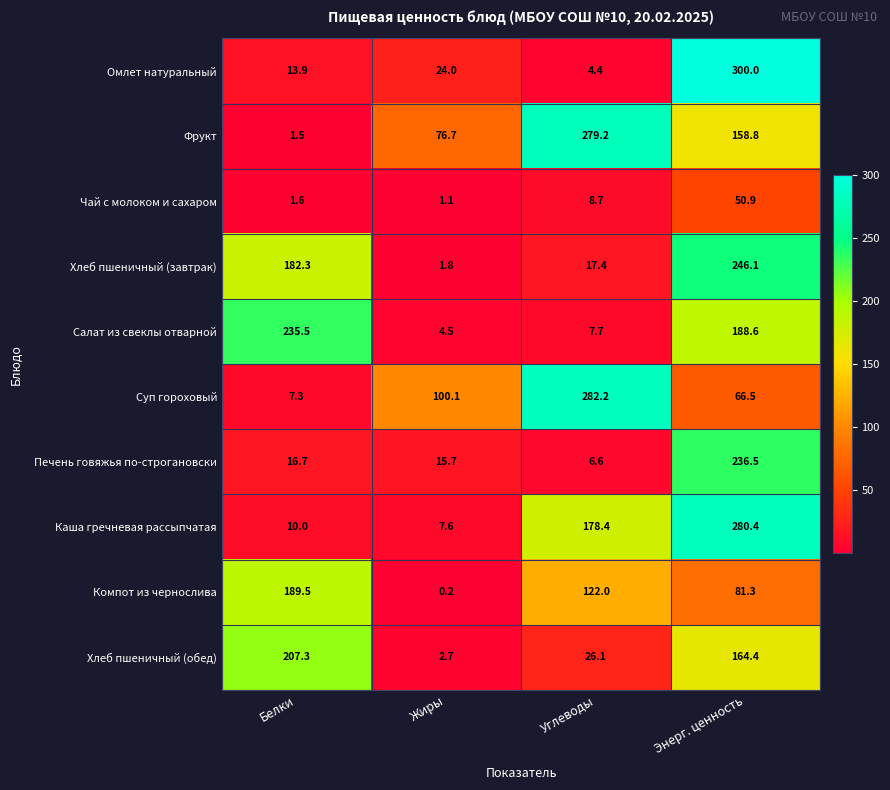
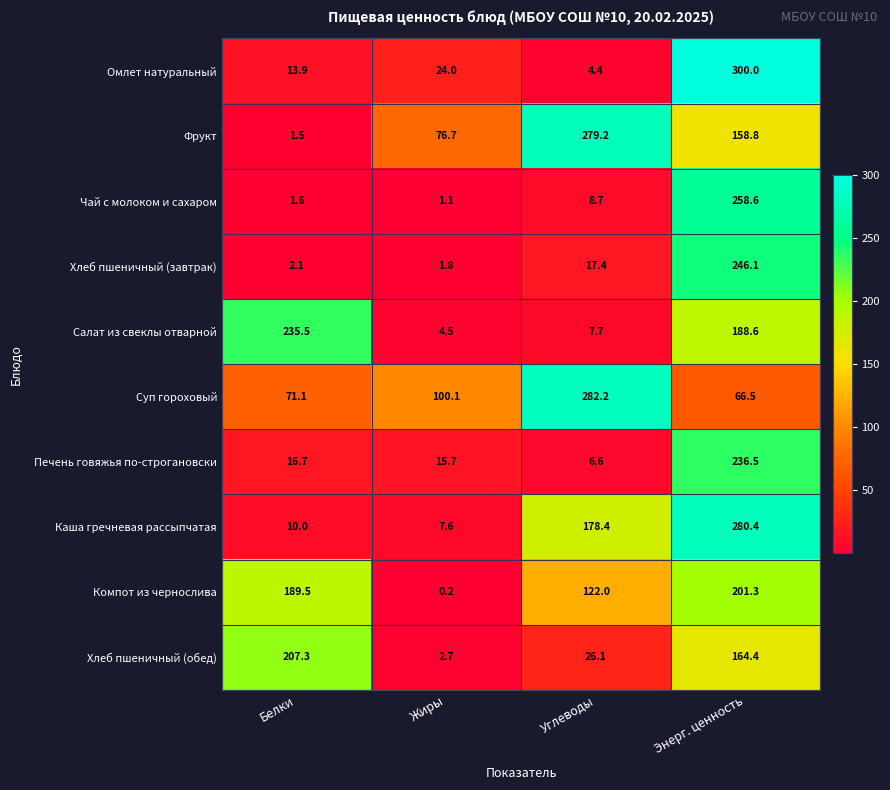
  {
    "Омлет натуральный": {
      "Белки": 13.9,
      "Жиры": 24.0,
      "Углеводы": 4.4,
      "Энерг. ценность": 300.0
    },
    "Фрукт": {
      "Белки": 1.5,
      "Жиры": 76.7,
      "Углеводы": 279.2,
      "Энерг. ценность": 158.8
    },
    "Чай с молоком и сахаром": {
      "Белки": 1.6,
      "Жиры": 1.1,
      "Углеводы": 8.7,
-     "Энерг. ценность": 50.9
+     "Энерг. ценность": 258.6
    },
    "Хлеб пшеничный (завтрак)": {
-     "Белки": 182.3,
+     "Белки": 2.1,
      "Жиры": 1.8,
      "Углеводы": 17.4,
      "Энерг. ценность": 246.1
    },
    "Салат из свеклы отварной": {
      "Белки": 235.5,
      "Жиры": 4.5,
      "Углеводы": 7.7,
      "Энерг. ценность": 188.6
    },
    "Суп гороховый": {
-     "Белки": 7.3,
+     "Белки": 71.1,
      "Жиры": 100.1,
      "Углеводы": 282.2,
      "Энерг. ценность": 66.5
    },
    "Печень говяжья по-строгановски": {
      "Белки": 16.7,
      "Жиры": 15.7,
      "Углеводы": 6.6,
      "Энерг. ценность": 236.5
    },
    "Каша гречневая рассыпчатая": {
      "Белки": 10.0,
      "Жиры": 7.6,
      "Углеводы": 178.4,
      "Энерг. ценность": 280.4
    },
    "Компот из чернослива": {
      "Белки": 189.5,
      "Жиры": 0.2,
      "Углеводы": 122.0,
-     "Энерг. ценность": 81.3
+     "Энерг. ценность": 201.3
    },
    "Хлеб пшеничный (обед)": {
      "Белки": 207.3,
      "Жиры": 2.7,
      "Углеводы": 26.1,
      "Энерг. ценность": 164.4
    }
  }
